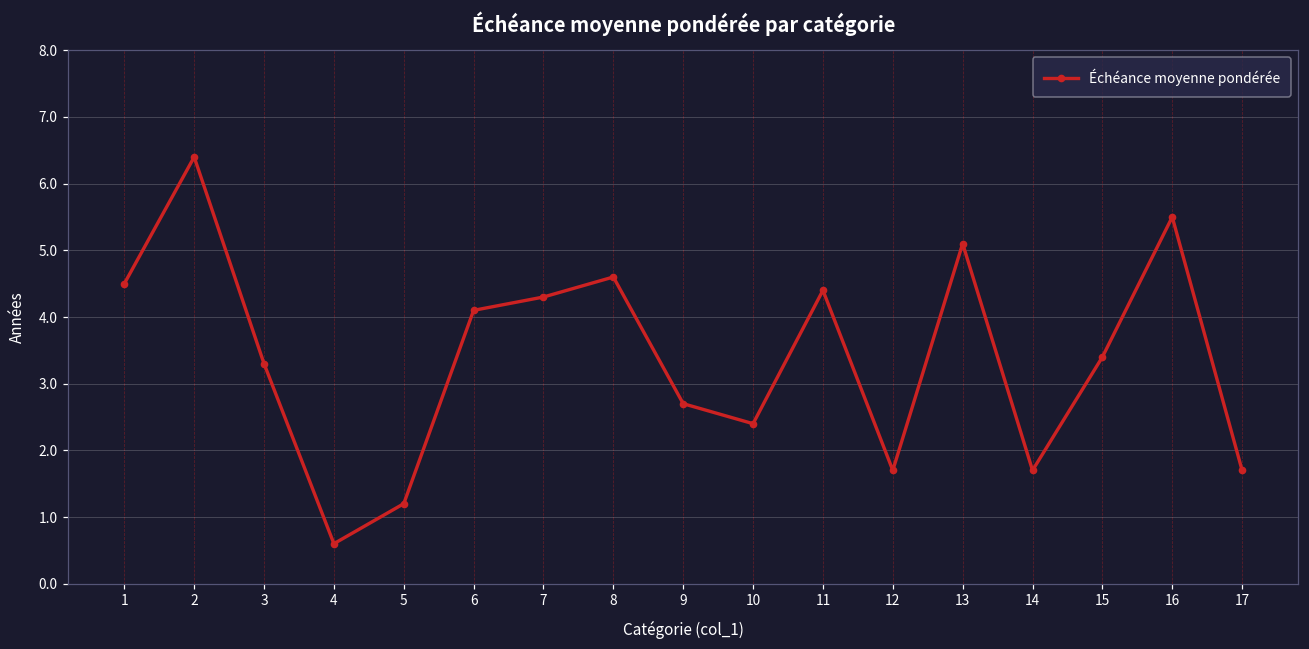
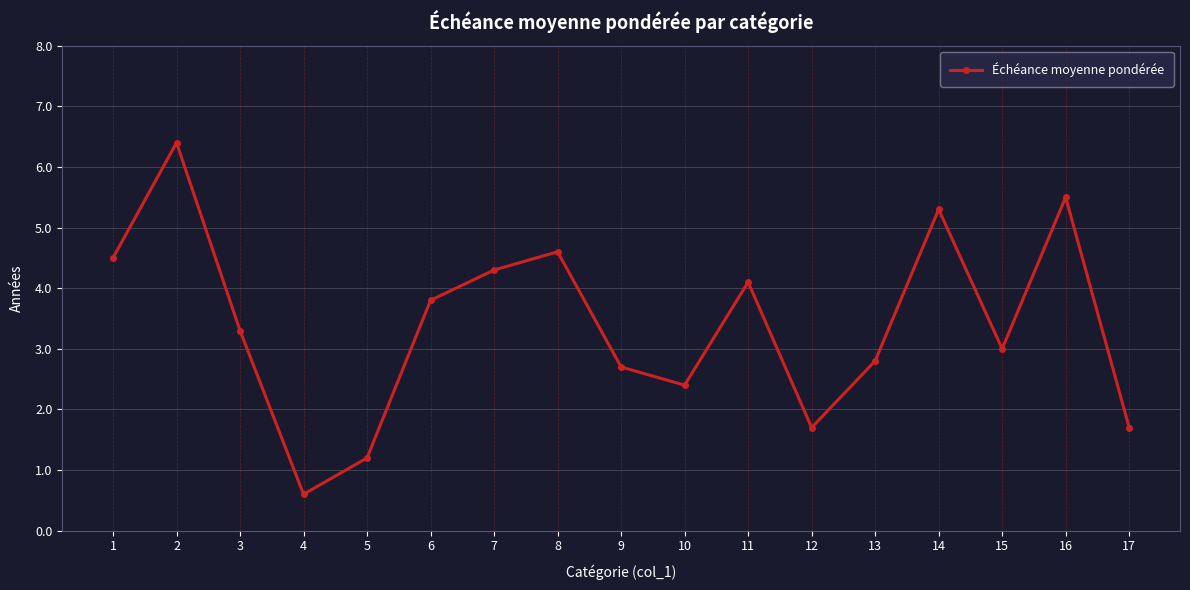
  {
    "1": 4.5,
    "2": 6.4,
    "3": 3.3,
    "4": 0.6,
    "5": 1.2,
-   "6": 4.1,
+   "6": 3.8,
    "7": 4.3,
    "8": 4.6,
    "9": 2.7,
    "10": 2.4,
-   "11": 4.4,
+   "11": 4.1,
    "12": 1.7,
-   "13": 5.1,
-   "14": 1.7,
-   "15": 3.4,
+   "13": 2.8,
+   "14": 5.3,
+   "15": 3.0,
    "16": 5.5,
    "17": 1.7
  }
